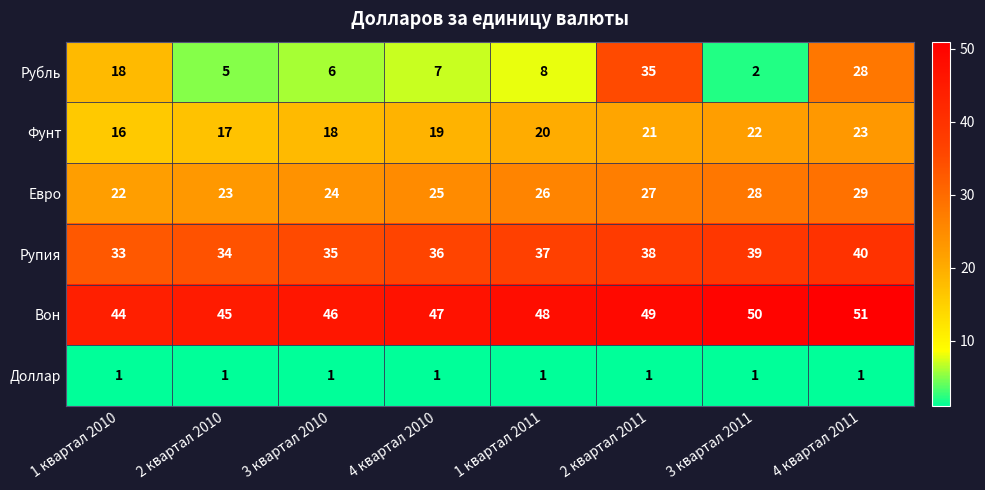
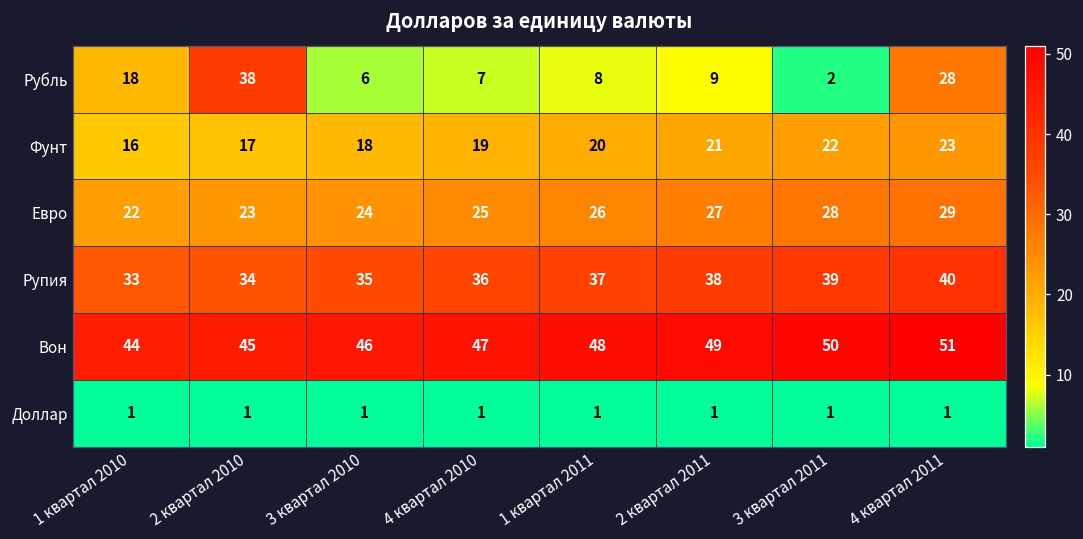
  {
    "Рубль": {
      "1 квартал 2010": 18,
-     "2 квартал 2010": 5,
+     "2 квартал 2010": 38,
      "3 квартал 2010": 6,
      "4 квартал 2010": 7,
      "1 квартал 2011": 8,
-     "2 квартал 2011": 35,
+     "2 квартал 2011": 9,
      "3 квартал 2011": 2,
      "4 квартал 2011": 28
    },
    "Фунт": {
      "1 квартал 2010": 16,
      "2 квартал 2010": 17,
      "3 квартал 2010": 18,
      "4 квартал 2010": 19,
      "1 квартал 2011": 20,
      "2 квартал 2011": 21,
      "3 квартал 2011": 22,
      "4 квартал 2011": 23
    },
    "Евро": {
      "1 квартал 2010": 22,
      "2 квартал 2010": 23,
      "3 квартал 2010": 24,
      "4 квартал 2010": 25,
      "1 квартал 2011": 26,
      "2 квартал 2011": 27,
      "3 квартал 2011": 28,
      "4 квартал 2011": 29
    },
    "Рупия": {
      "1 квартал 2010": 33,
      "2 квартал 2010": 34,
      "3 квартал 2010": 35,
      "4 квартал 2010": 36,
      "1 квартал 2011": 37,
      "2 квартал 2011": 38,
      "3 квартал 2011": 39,
      "4 квартал 2011": 40
    },
    "Вон": {
      "1 квартал 2010": 44,
      "2 квартал 2010": 45,
      "3 квартал 2010": 46,
      "4 квартал 2010": 47,
      "1 квартал 2011": 48,
      "2 квартал 2011": 49,
      "3 квартал 2011": 50,
      "4 квартал 2011": 51
    },
    "Доллар": {
      "1 квартал 2010": 1,
      "2 квартал 2010": 1,
      "3 квартал 2010": 1,
      "4 квартал 2010": 1,
      "1 квартал 2011": 1,
      "2 квартал 2011": 1,
      "3 квартал 2011": 1,
      "4 квартал 2011": 1
    }
  }
